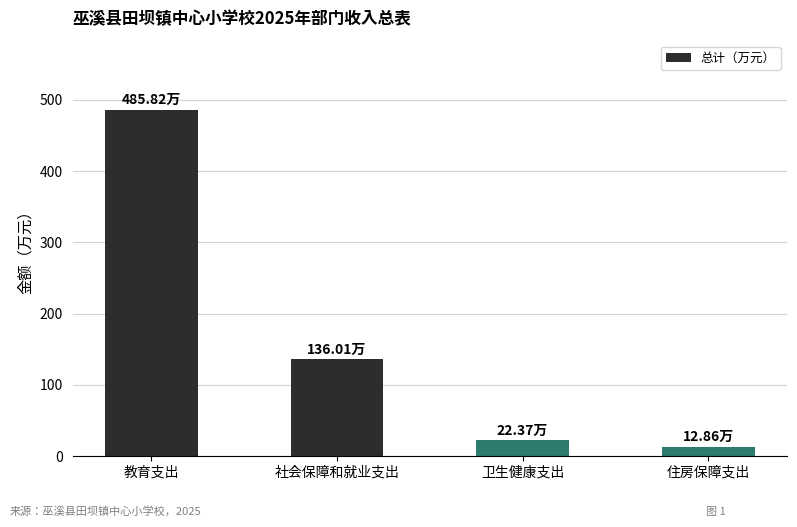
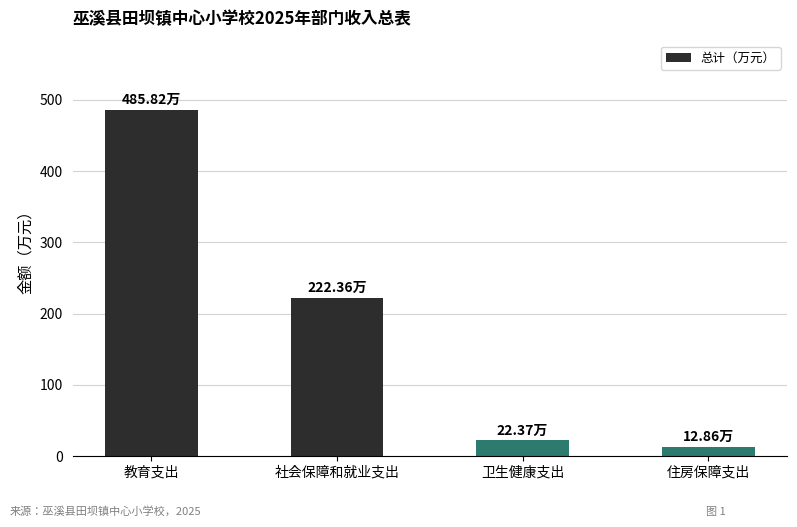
  {
    "教育支出": "485.82万",
-   "社会保障和就业支出": "136.01万",
+   "社会保障和就业支出": "222.36万",
    "卫生健康支出": "22.37万",
    "住房保障支出": "12.86万"
  }
